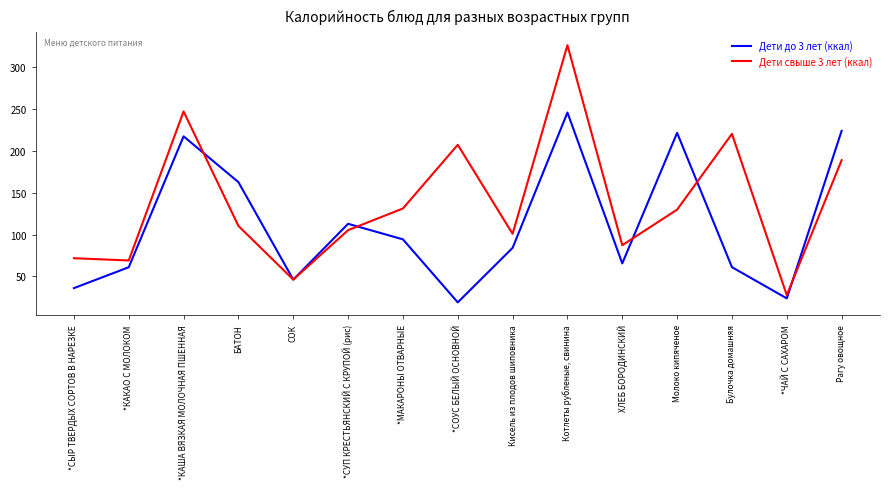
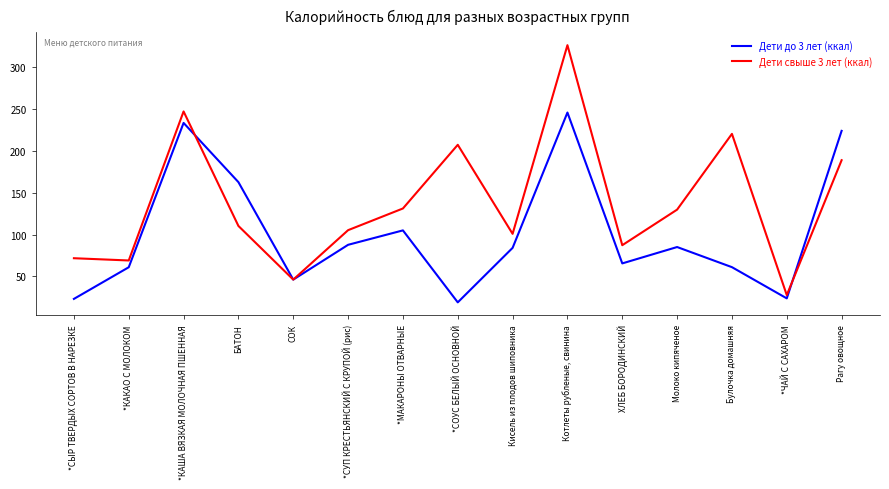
  {
    "Дети до 3 лет (ккал)": {
-     "*СЫР ТВЕРДЫХ СОРТОВ В НАРЕЗКЕ": 40,
+     "*СЫР ТВЕРДЫХ СОРТОВ В НАРЕЗКЕ": 20,
      "*КАКАО С МОЛОКОМ": 60,
-     "*КАША ВЯЗКАЯ МОЛОЧНАЯ ПШЕННАЯ": 220,
+     "*КАША ВЯЗКАЯ МОЛОЧНАЯ ПШЕННАЯ": 230,
      "БАТОН": 160,
-     "*СУП КРЕСТЬЯНСКИЙ С КРУПОЙ (рис)": 110,
-     "*МАКАРОНЫ ОТВАРНЫЕ": 90,
+     "*СУП КРЕСТЬЯНСКИЙ С КРУПОЙ (рис)": 90,
+     "*МАКАРОНЫ ОТВАРНЫЕ": 100,
      "*СОУС БЕЛЫЙ ОСНОВНОЙ": 20,
      "Кисель из плодов шиповника": 80,
      "Котлеты рубленые, свинина": 250,
      "ХЛЕБ БОРОДИНСКИЙ": 70,
-     "Молоко кипяченое": 220,
+     "Молоко кипяченое": 90,
      "Булочка домашняя": 60,
      "*ЧАЙ С САХАРОМ": 20,
      "Рагу овощное": 220
    },
    "Дети свыше 3 лет (ккал)": {
      "*СЫР ТВЕРДЫХ СОРТОВ В НАРЕЗКЕ": 70,
      "*КАКАО С МОЛОКОМ": 70,
      "*КАША ВЯЗКАЯ МОЛОЧНАЯ ПШЕННАЯ": 250,
      "БАТОН": 110,
      "*СУП КРЕСТЬЯНСКИЙ С КРУПОЙ (рис)": 110,
      "*МАКАРОНЫ ОТВАРНЫЕ": 130,
      "*СОУС БЕЛЫЙ ОСНОВНОЙ": 210,
      "Кисель из плодов шиповника": 100,
      "Котлеты рубленые, свинина": 330,
      "ХЛЕБ БОРОДИНСКИЙ": 90,
      "Молоко кипяченое": 130,
      "Булочка домашняя": 220,
      "*ЧАЙ С САХАРОМ": 30,
      "Рагу овощное": 190
    }
  }
